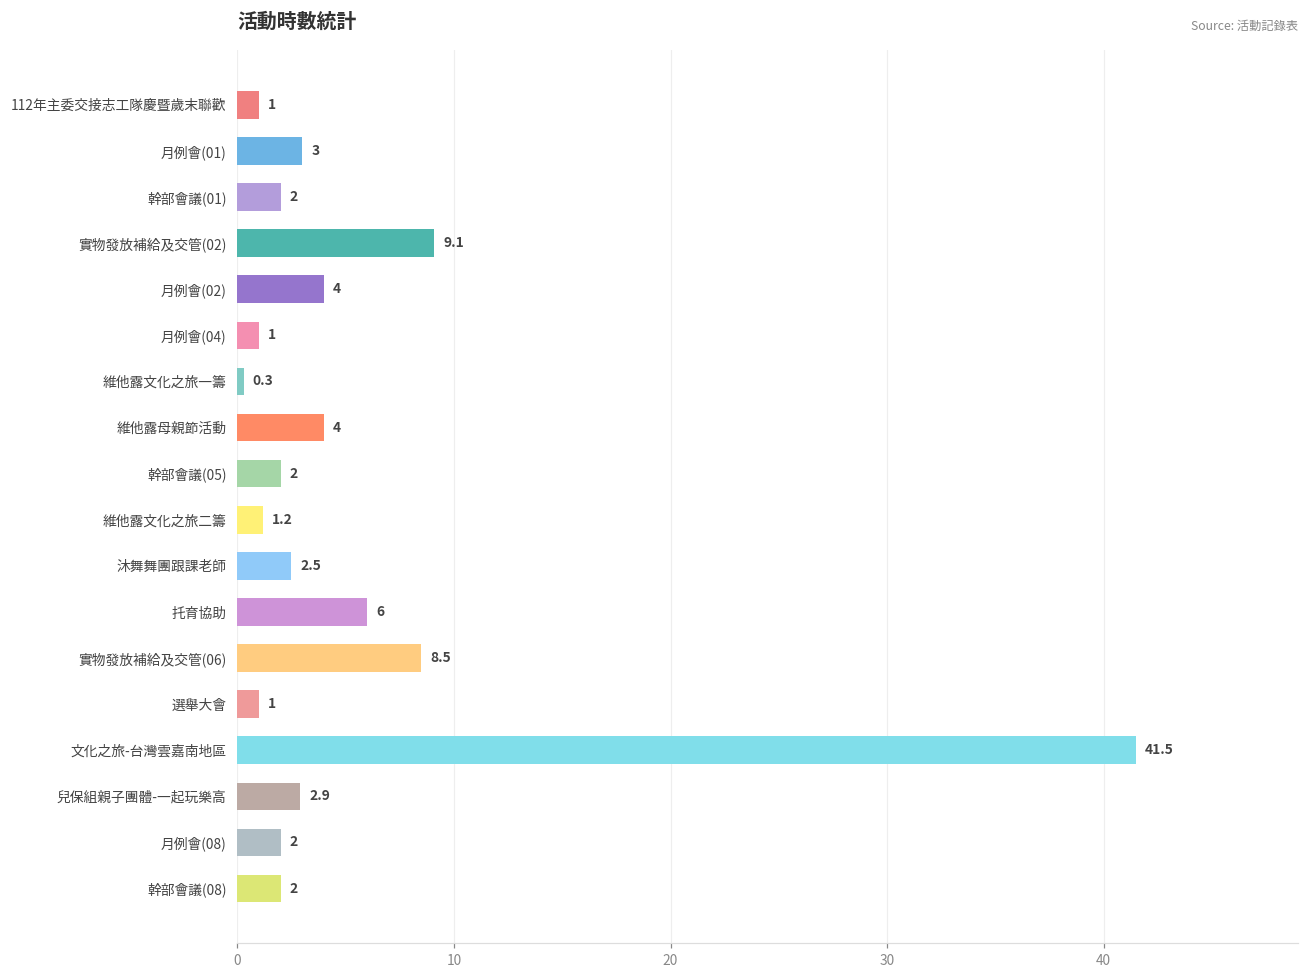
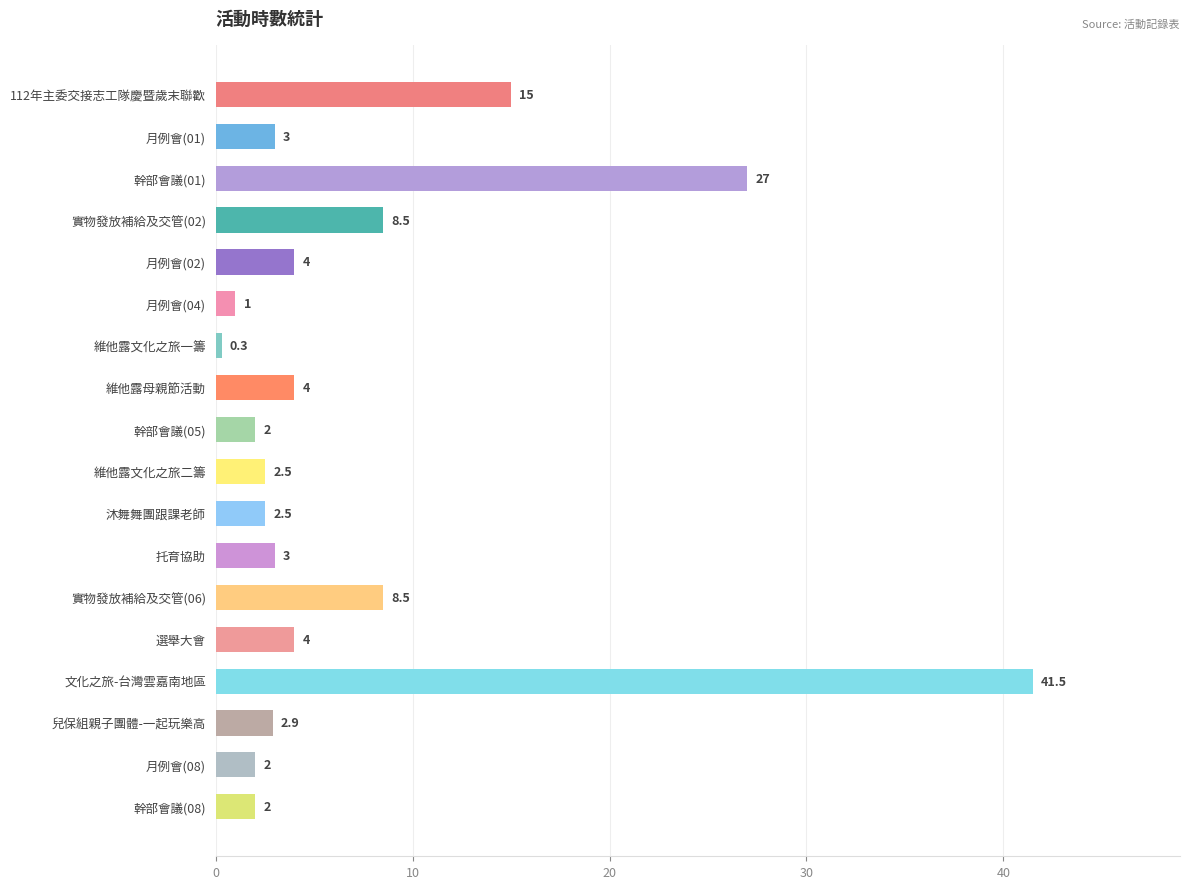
  {
-   "112年主委交接志工隊慶暨歲末聯歡": 1,
+   "112年主委交接志工隊慶暨歲末聯歡": 15,
    "月例會(01)": 3,
-   "幹部會議(01)": 2,
-   "實物發放補給及交管(02)": 9.1,
+   "幹部會議(01)": 27,
+   "實物發放補給及交管(02)": 8.5,
    "月例會(02)": 4,
    "月例會(04)": 1,
    "維他露文化之旅一籌": 0.3,
    "維他露母親節活動": 4,
    "幹部會議(05)": 2,
-   "維他露文化之旅二籌": 1.2,
+   "維他露文化之旅二籌": 2.5,
    "沐舞舞團跟課老師": 2.5,
-   "托育協助": 6,
+   "托育協助": 3,
    "實物發放補給及交管(06)": 8.5,
-   "選舉大會": 1,
+   "選舉大會": 4,
    "文化之旅-台灣雲嘉南地區": 41.5,
    "兒保組親子團體-一起玩樂高": 2.9,
    "月例會(08)": 2,
    "幹部會議(08)": 2
  }
